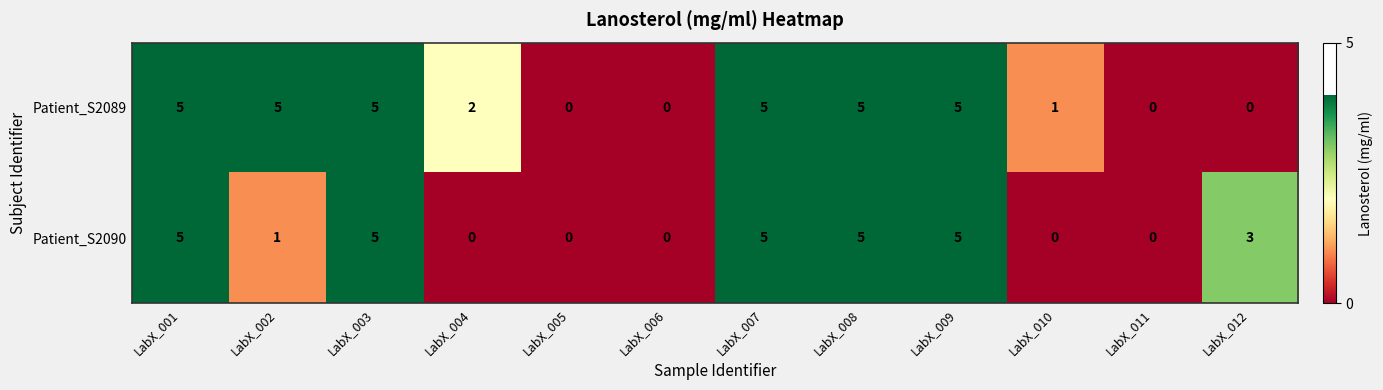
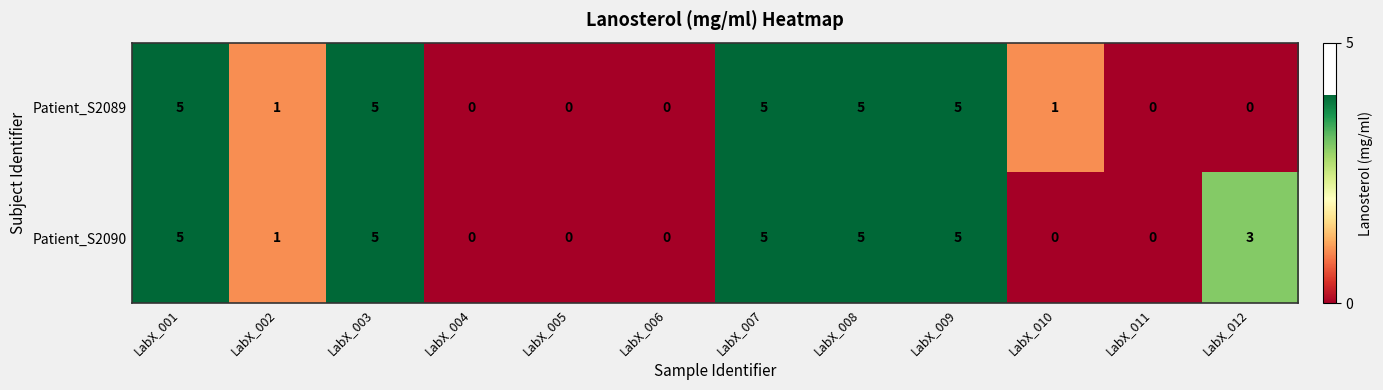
  {
    "Patient_S2089": {
      "LabX_001": 5,
-     "LabX_002": 5,
+     "LabX_002": 1,
      "LabX_003": 5,
-     "LabX_004": 2,
+     "LabX_004": 0,
      "LabX_005": 0,
      "LabX_006": 0,
      "LabX_007": 5,
      "LabX_008": 5,
      "LabX_009": 5,
      "LabX_010": 1,
      "LabX_011": 0,
      "LabX_012": 0
    },
    "Patient_S2090": {
      "LabX_001": 5,
      "LabX_002": 1,
      "LabX_003": 5,
      "LabX_004": 0,
      "LabX_005": 0,
      "LabX_006": 0,
      "LabX_007": 5,
      "LabX_008": 5,
      "LabX_009": 5,
      "LabX_010": 0,
      "LabX_011": 0,
      "LabX_012": 3
    }
  }
